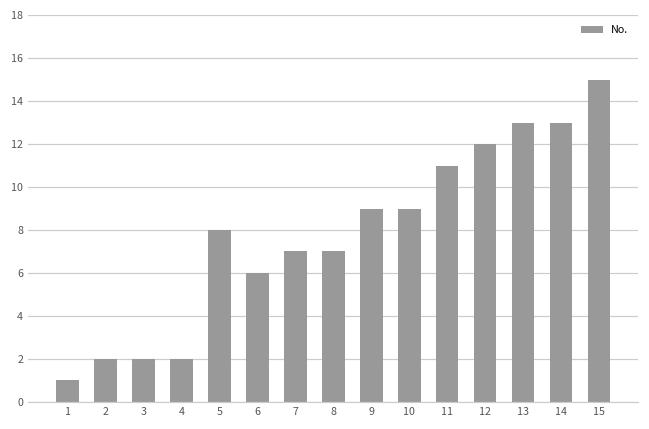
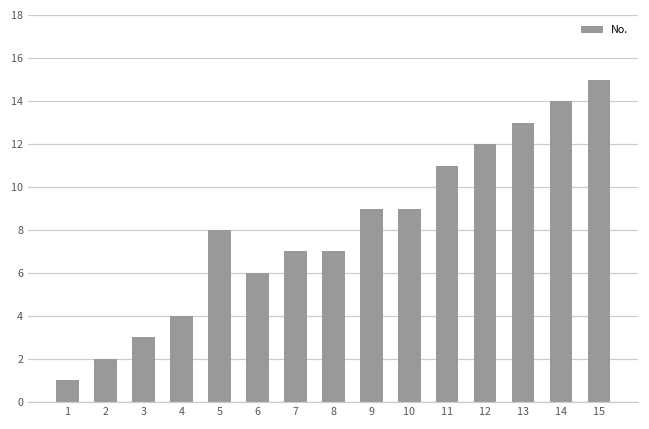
  {
    "1": 1,
    "2": 2,
-   "3": 2,
-   "4": 2,
+   "3": 3,
+   "4": 4,
    "5": 8,
    "6": 6,
    "7": 7,
    "8": 7,
    "9": 9,
    "10": 9,
    "11": 11,
    "12": 12,
    "13": 13,
-   "14": 13,
+   "14": 14,
    "15": 15
  }
